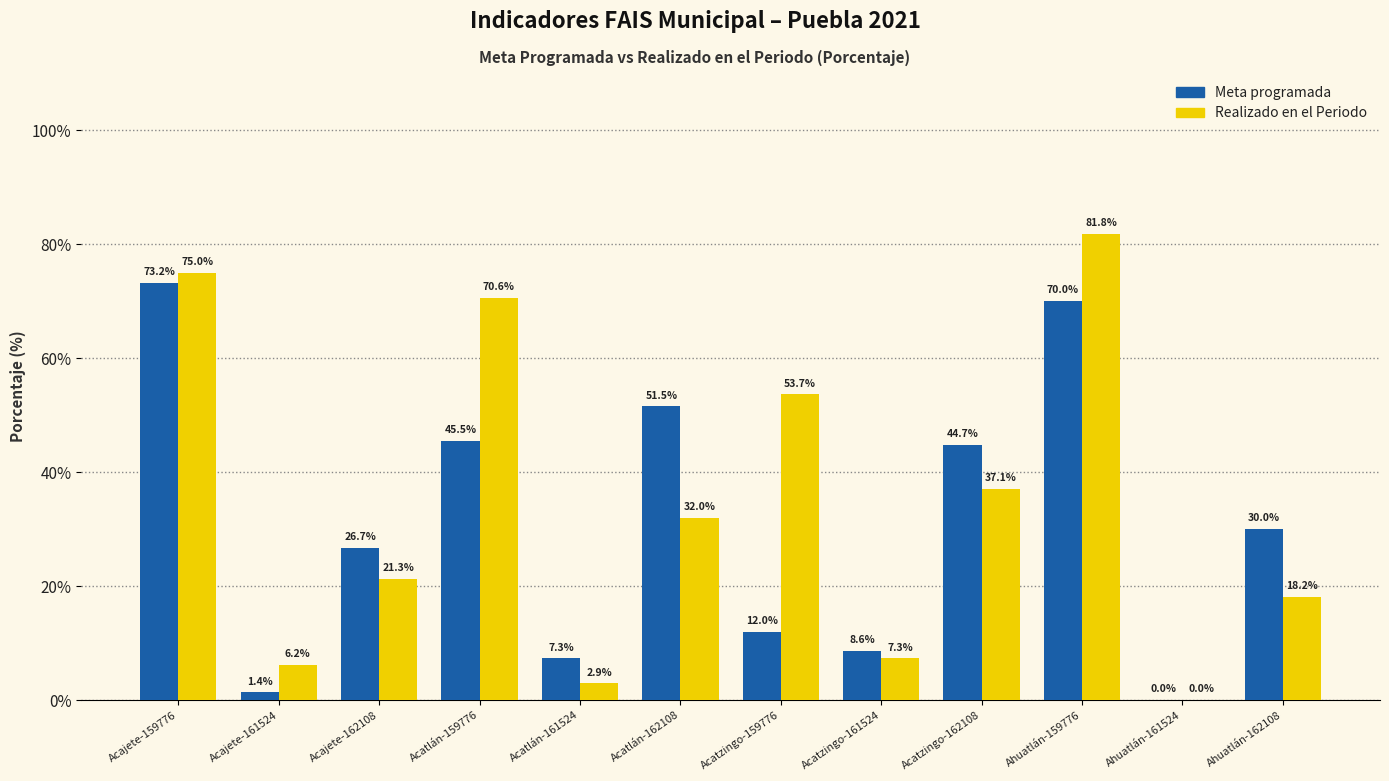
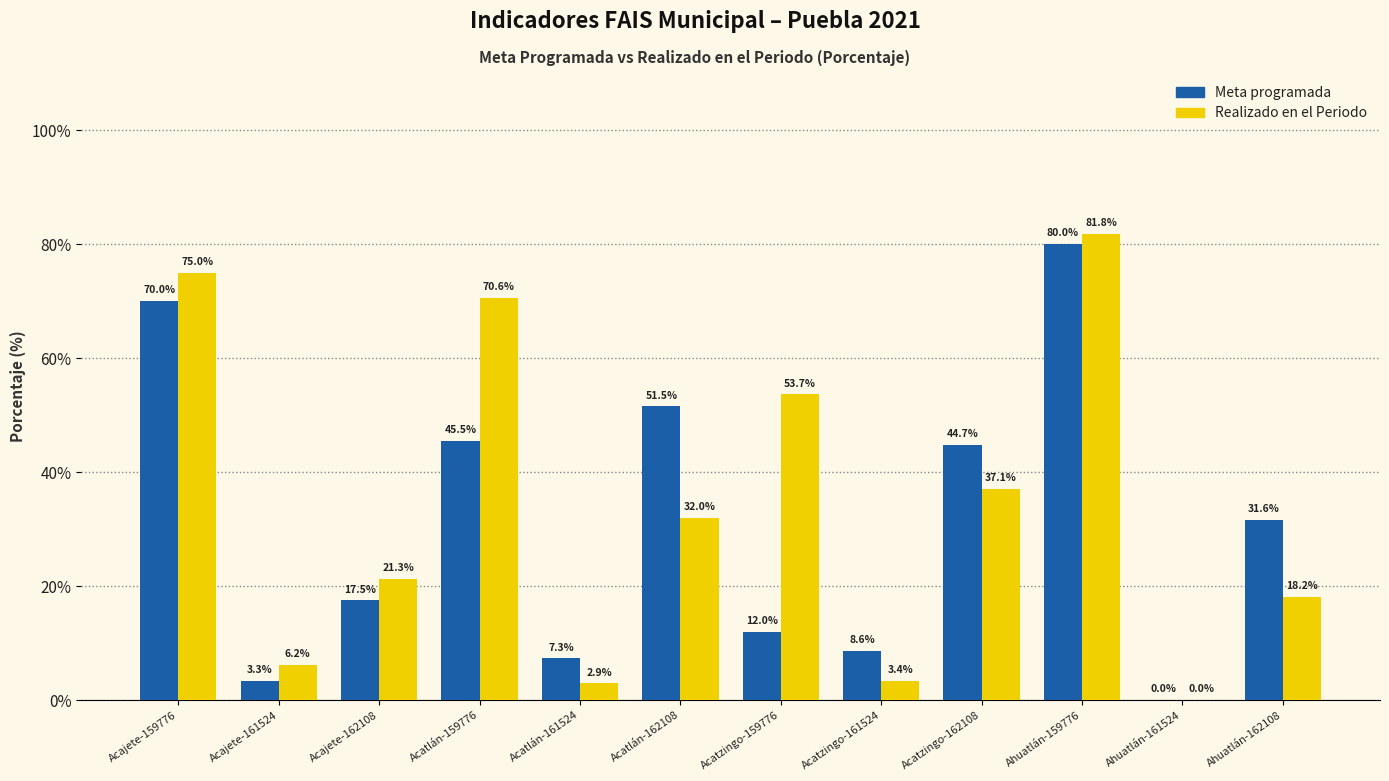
  {
    "Meta programada": {
-     "Acajete-159776": "73.2%",
-     "Acajete-161524": "1.4%",
-     "Acajete-162108": "26.7%",
+     "Acajete-159776": "70.0%",
+     "Acajete-161524": "3.3%",
+     "Acajete-162108": "17.5%",
      "Acatlán-159776": "45.5%",
      "Acatlán-161524": "7.3%",
      "Acatlán-162108": "51.5%",
      "Acatzingo-159776": "12.0%",
      "Acatzingo-161524": "8.6%",
      "Acatzingo-162108": "44.7%",
-     "Ahuatlán-159776": "70.0%",
+     "Ahuatlán-159776": "80.0%",
      "Ahuatlán-161524": "0.0%",
-     "Ahuatlán-162108": "30.0%"
+     "Ahuatlán-162108": "31.6%"
    },
    "Realizado en el Periodo": {
      "Acajete-159776": "75.0%",
      "Acajete-161524": "6.2%",
      "Acajete-162108": "21.3%",
      "Acatlán-159776": "70.6%",
      "Acatlán-161524": "2.9%",
      "Acatlán-162108": "32.0%",
      "Acatzingo-159776": "53.7%",
-     "Acatzingo-161524": "7.3%",
+     "Acatzingo-161524": "3.4%",
      "Acatzingo-162108": "37.1%",
      "Ahuatlán-159776": "81.8%",
      "Ahuatlán-161524": "0.0%",
      "Ahuatlán-162108": "18.2%"
    }
  }
